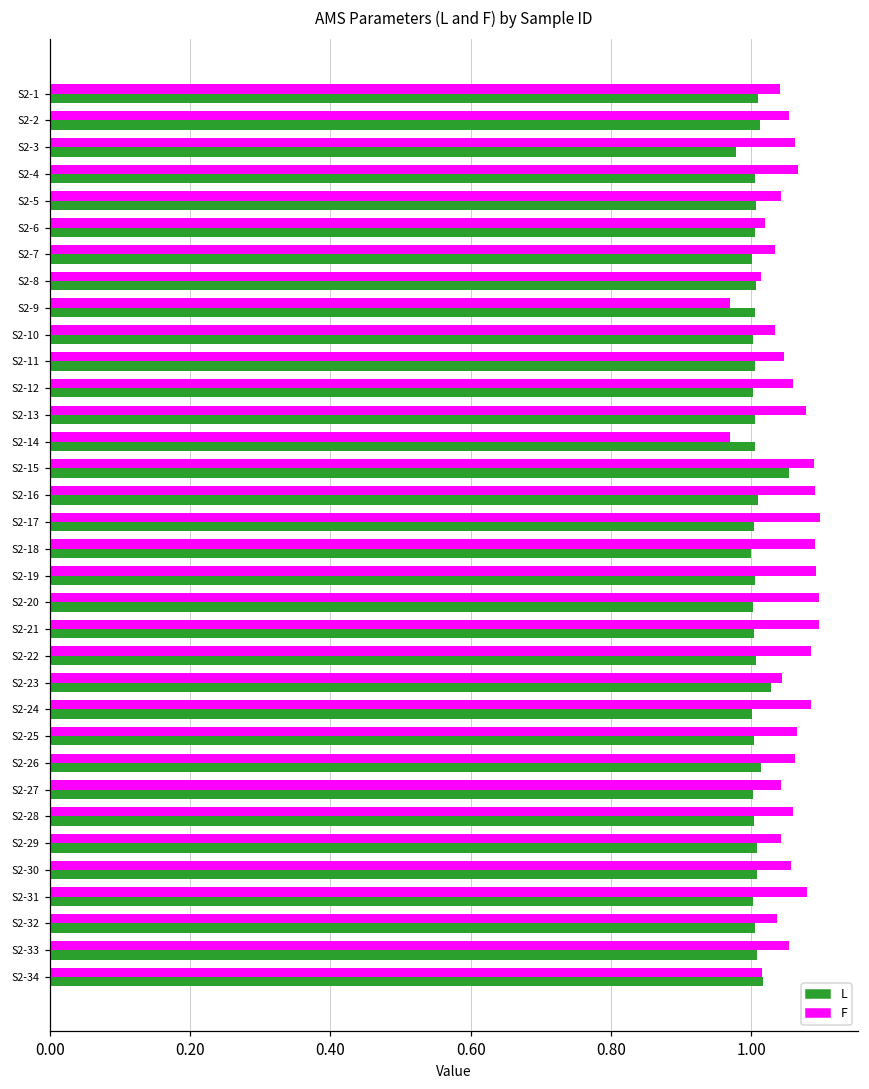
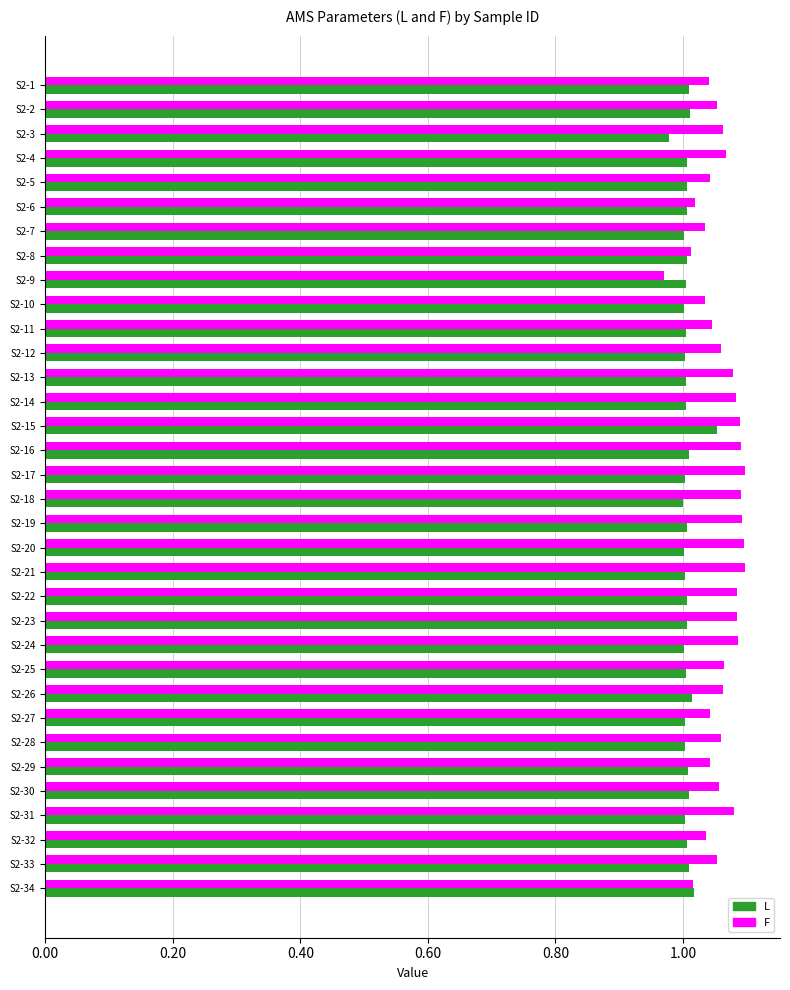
  {
    "L": {
      "S2-1": 1.01,
      "S2-2": 1.01,
      "S2-3": 0.98,
      "S2-4": 1.01,
      "S2-5": 1.01,
      "S2-6": 1.01,
      "S2-7": 1.00,
      "S2-8": 1.01,
      "S2-9": 1.01,
      "S2-10": 1.00,
      "S2-11": 1.01,
      "S2-12": 1.00,
      "S2-13": 1.01,
      "S2-14": 1.01,
      "S2-15": 1.05,
      "S2-16": 1.01,
      "S2-17": 1.00,
      "S2-18": 1.00,
      "S2-19": 1.01,
      "S2-20": 1.00,
      "S2-21": 1.00,
      "S2-22": 1.01,
-     "S2-23": 1.03,
+     "S2-23": 1.01,
      "S2-24": 1.00,
      "S2-25": 1.00,
      "S2-26": 1.01,
      "S2-27": 1.00,
      "S2-28": 1.00,
      "S2-29": 1.01,
      "S2-30": 1.01,
      "S2-31": 1.00,
      "S2-32": 1.01,
      "S2-33": 1.01,
      "S2-34": 1.02
    },
    "F": {
      "S2-1": 1.04,
      "S2-2": 1.05,
      "S2-3": 1.06,
      "S2-4": 1.07,
      "S2-5": 1.04,
      "S2-6": 1.02,
      "S2-7": 1.03,
      "S2-8": 1.01,
      "S2-9": 0.97,
      "S2-10": 1.03,
      "S2-11": 1.05,
      "S2-12": 1.06,
      "S2-13": 1.08,
-     "S2-14": 0.97,
+     "S2-14": 1.08,
      "S2-15": 1.09,
      "S2-16": 1.09,
      "S2-17": 1.10,
      "S2-18": 1.09,
      "S2-19": 1.09,
      "S2-20": 1.10,
      "S2-21": 1.10,
      "S2-22": 1.08,
-     "S2-23": 1.04,
+     "S2-23": 1.08,
      "S2-24": 1.09,
      "S2-25": 1.07,
      "S2-26": 1.06,
      "S2-27": 1.04,
      "S2-28": 1.06,
      "S2-29": 1.04,
      "S2-30": 1.06,
      "S2-31": 1.08,
      "S2-32": 1.04,
      "S2-33": 1.05,
      "S2-34": 1.02
    }
  }
